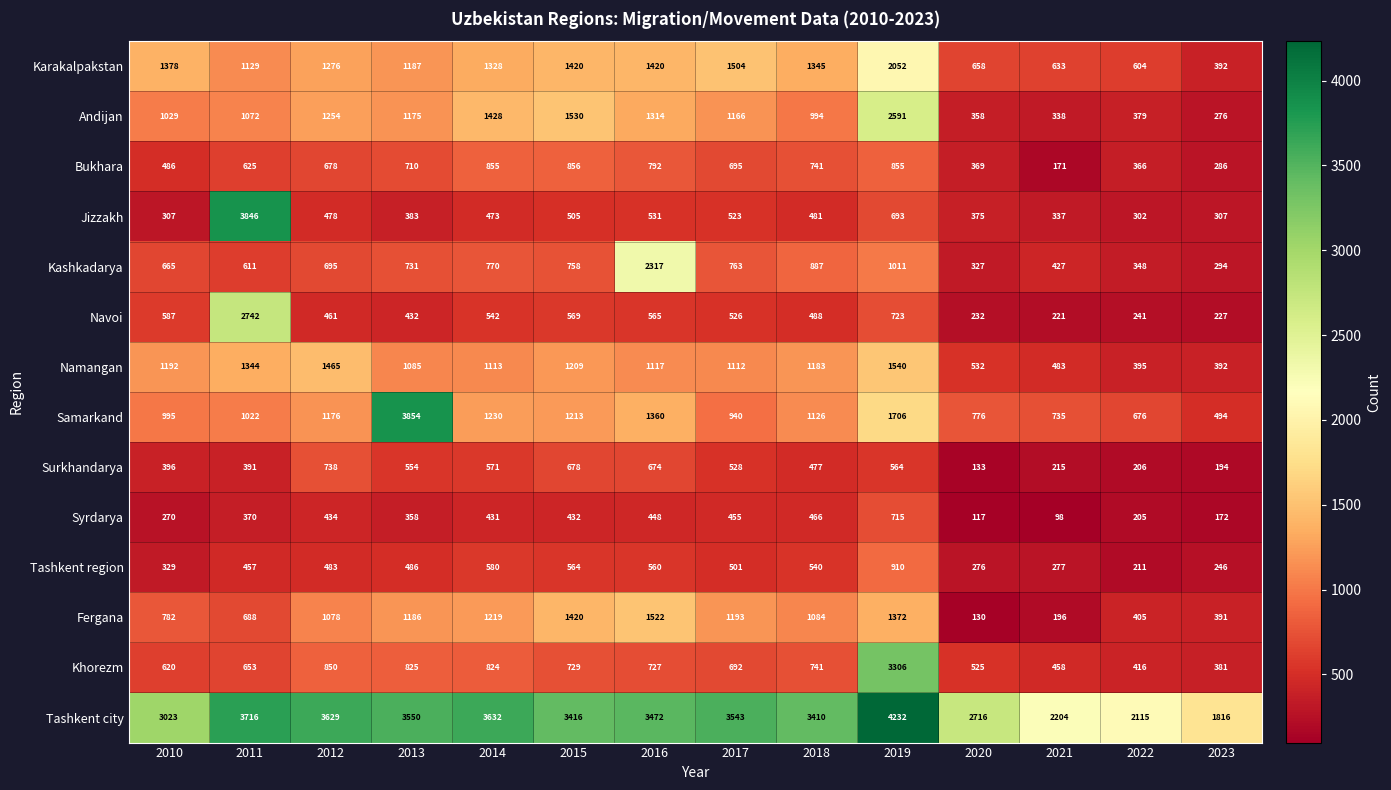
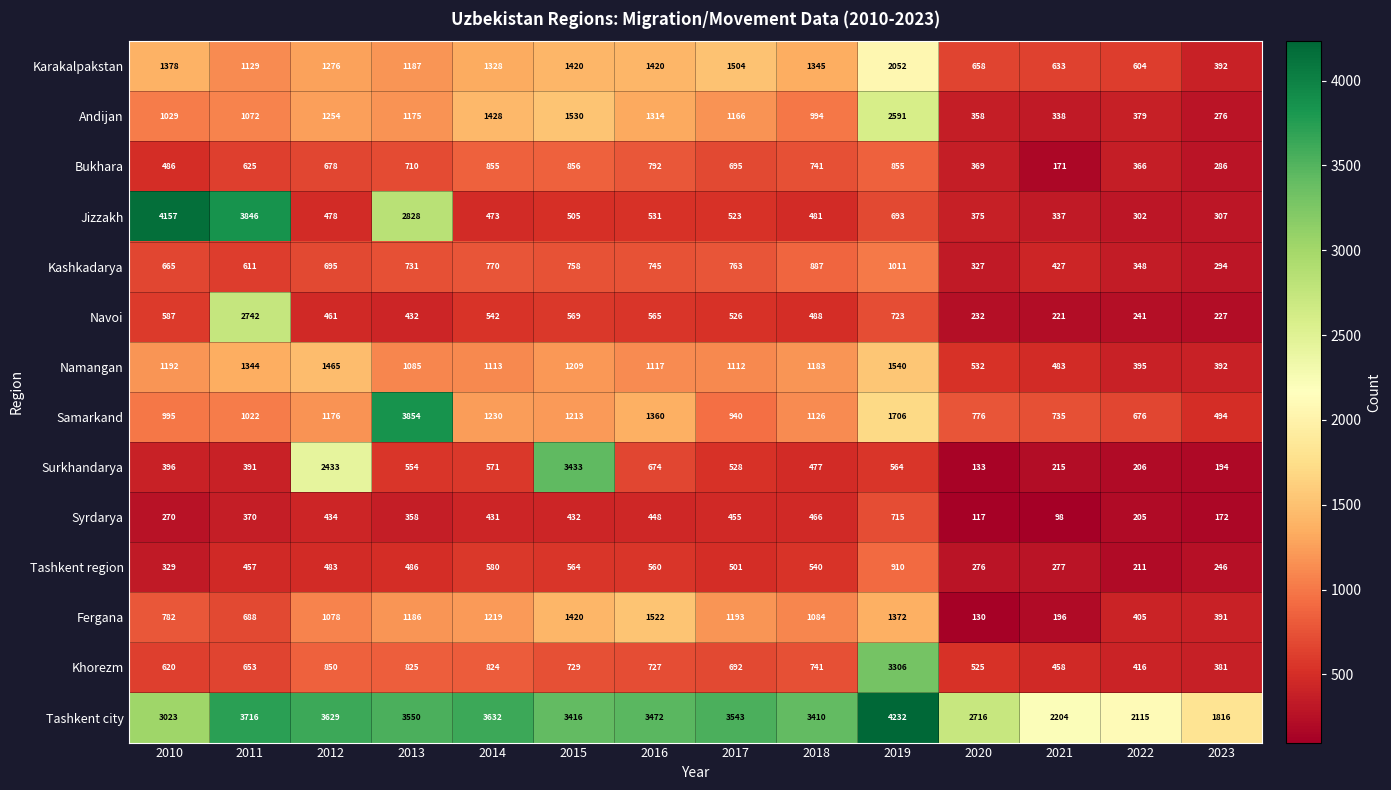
  {
    "Karakalpakstan": {
      "2010": 1378,
      "2011": 1129,
      "2012": 1276,
      "2013": 1187,
      "2014": 1328,
      "2015": 1420,
      "2016": 1420,
      "2017": 1504,
      "2018": 1345,
      "2019": 2052,
      "2020": 658,
      "2021": 633,
      "2022": 604,
      "2023": 392
    },
    "Andijan": {
      "2010": 1029,
      "2011": 1072,
      "2012": 1254,
      "2013": 1175,
      "2014": 1428,
      "2015": 1530,
      "2016": 1314,
      "2017": 1166,
      "2018": 994,
      "2019": 2591,
      "2020": 358,
      "2021": 338,
      "2022": 379,
      "2023": 276
    },
    "Bukhara": {
      "2010": 486,
      "2011": 625,
      "2012": 678,
      "2013": 710,
      "2014": 855,
      "2015": 856,
      "2016": 792,
      "2017": 695,
      "2018": 741,
      "2019": 855,
      "2020": 369,
      "2021": 171,
      "2022": 366,
      "2023": 286
    },
    "Jizzakh": {
-     "2010": 307,
+     "2010": 4157,
      "2011": 3846,
      "2012": 478,
-     "2013": 383,
+     "2013": 2828,
      "2014": 473,
      "2015": 505,
      "2016": 531,
      "2017": 523,
      "2018": 481,
      "2019": 693,
      "2020": 375,
      "2021": 337,
      "2022": 302,
      "2023": 307
    },
    "Kashkadarya": {
      "2010": 665,
      "2011": 611,
      "2012": 695,
      "2013": 731,
      "2014": 770,
      "2015": 758,
-     "2016": 2317,
+     "2016": 745,
      "2017": 763,
      "2018": 887,
      "2019": 1011,
      "2020": 327,
      "2021": 427,
      "2022": 348,
      "2023": 294
    },
    "Navoi": {
      "2010": 587,
      "2011": 2742,
      "2012": 461,
      "2013": 432,
      "2014": 542,
      "2015": 569,
      "2016": 565,
      "2017": 526,
      "2018": 488,
      "2019": 723,
      "2020": 232,
      "2021": 221,
      "2022": 241,
      "2023": 227
    },
    "Namangan": {
      "2010": 1192,
      "2011": 1344,
      "2012": 1465,
      "2013": 1085,
      "2014": 1113,
      "2015": 1209,
      "2016": 1117,
      "2017": 1112,
      "2018": 1183,
      "2019": 1540,
      "2020": 532,
      "2021": 483,
      "2022": 395,
      "2023": 392
    },
    "Samarkand": {
      "2010": 995,
      "2011": 1022,
      "2012": 1176,
      "2013": 3854,
      "2014": 1230,
      "2015": 1213,
      "2016": 1360,
      "2017": 940,
      "2018": 1126,
      "2019": 1706,
      "2020": 776,
      "2021": 735,
      "2022": 676,
      "2023": 494
    },
    "Surkhandarya": {
      "2010": 396,
      "2011": 391,
-     "2012": 738,
+     "2012": 2433,
      "2013": 554,
      "2014": 571,
-     "2015": 678,
+     "2015": 3433,
      "2016": 674,
      "2017": 528,
      "2018": 477,
      "2019": 564,
      "2020": 133,
      "2021": 215,
      "2022": 206,
      "2023": 194
    },
    "Syrdarya": {
      "2010": 270,
      "2011": 370,
      "2012": 434,
      "2013": 358,
      "2014": 431,
      "2015": 432,
      "2016": 448,
      "2017": 455,
      "2018": 466,
      "2019": 715,
      "2020": 117,
      "2021": 98,
      "2022": 205,
      "2023": 172
    },
    "Tashkent region": {
      "2010": 329,
      "2011": 457,
      "2012": 483,
      "2013": 486,
      "2014": 580,
      "2015": 564,
      "2016": 560,
      "2017": 501,
      "2018": 540,
      "2019": 910,
      "2020": 276,
      "2021": 277,
      "2022": 211,
      "2023": 246
    },
    "Fergana": {
      "2010": 782,
      "2011": 688,
      "2012": 1078,
      "2013": 1186,
      "2014": 1219,
      "2015": 1420,
      "2016": 1522,
      "2017": 1193,
      "2018": 1084,
      "2019": 1372,
      "2020": 130,
      "2021": 196,
      "2022": 405,
      "2023": 391
    },
    "Khorezm": {
      "2010": 620,
      "2011": 653,
      "2012": 850,
      "2013": 825,
      "2014": 824,
      "2015": 729,
      "2016": 727,
      "2017": 692,
      "2018": 741,
      "2019": 3306,
      "2020": 525,
      "2021": 458,
      "2022": 416,
      "2023": 381
    },
    "Tashkent city": {
      "2010": 3023,
      "2011": 3716,
      "2012": 3629,
      "2013": 3550,
      "2014": 3632,
      "2015": 3416,
      "2016": 3472,
      "2017": 3543,
      "2018": 3410,
      "2019": 4232,
      "2020": 2716,
      "2021": 2204,
      "2022": 2115,
      "2023": 1816
    }
  }
